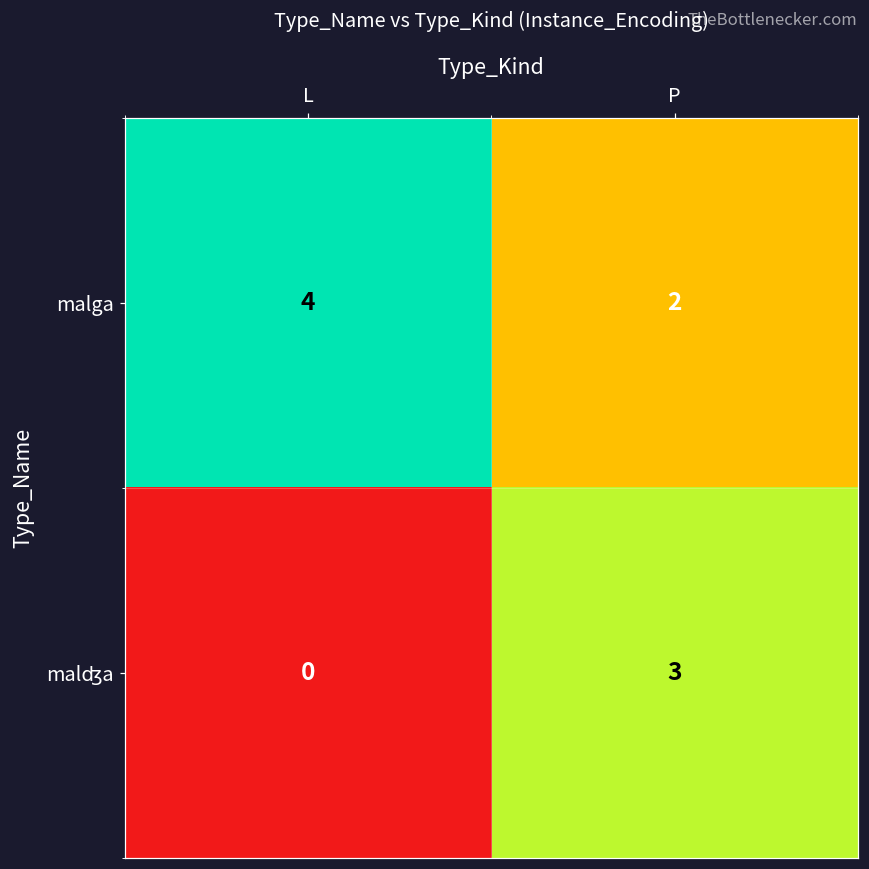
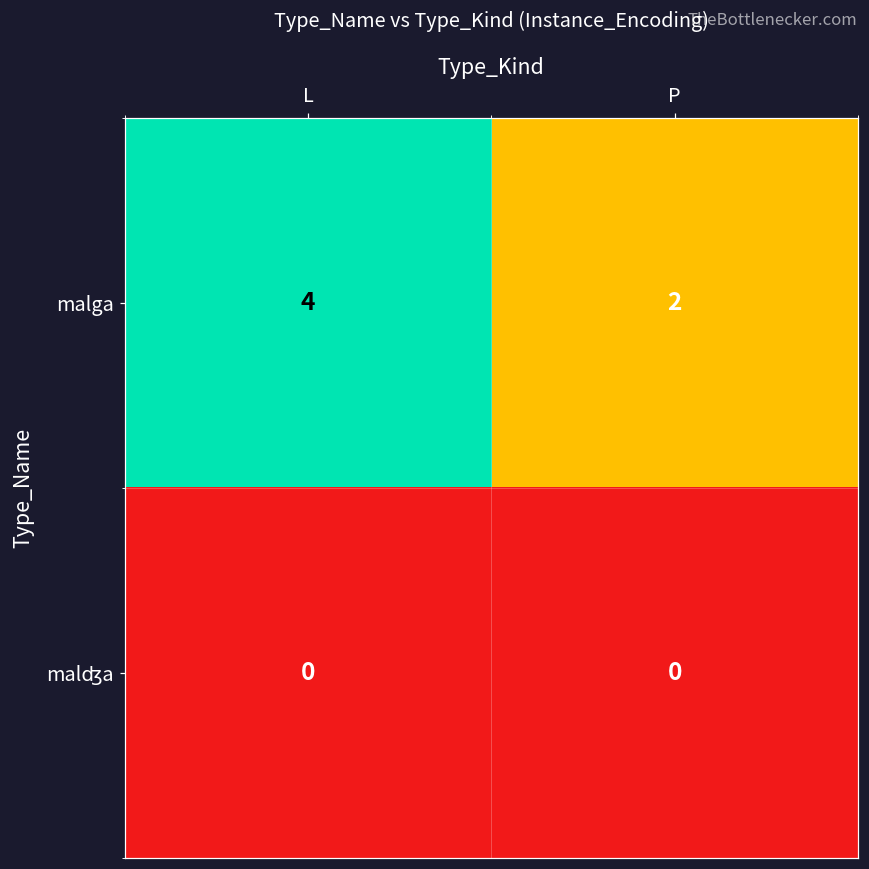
  {
    "malga": {
      "L": 4,
      "P": 2
    },
    "malʤa": {
      "L": 0,
-     "P": 3
+     "P": 0
    }
  }
